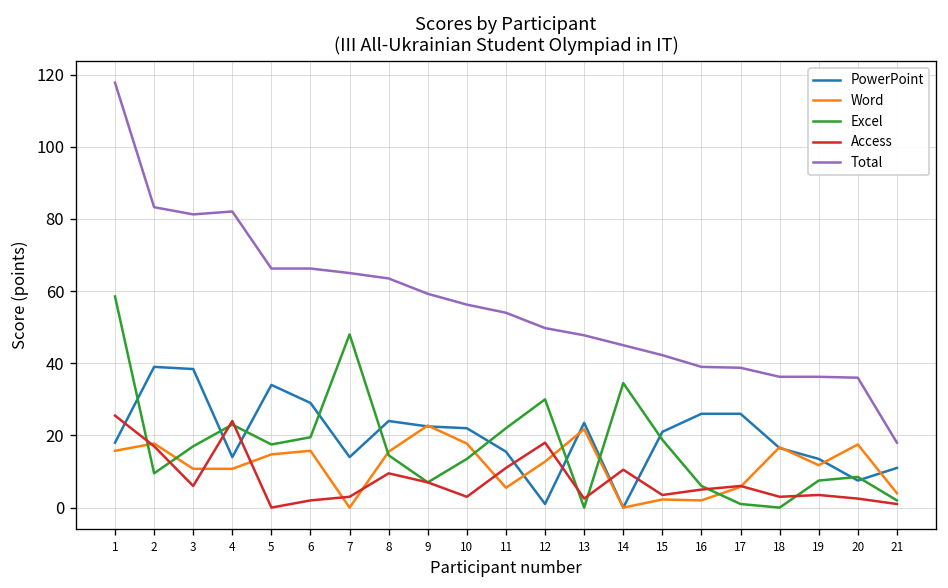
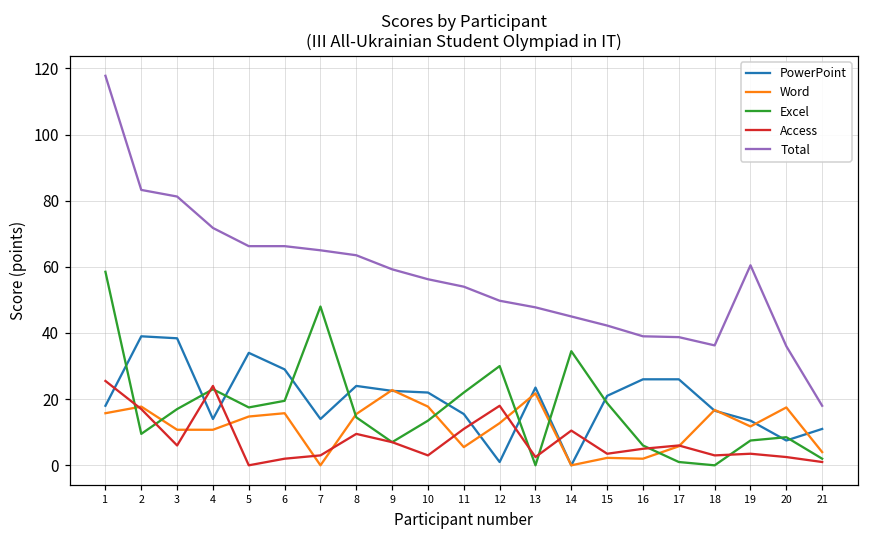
  {
    "PowerPoint": {
      "1": 18,
      "2": 39,
      "3": 38,
      "4": 14,
      "5": 34,
      "6": 29,
      "7": 14,
      "8": 24,
      "10": 22,
      "11": 16,
      "12": 1,
      "13": 24,
      "15": 21,
      "16": 26,
      "17": 26,
      "19": 14,
      "20": 8,
      "21": 11
    },
    "Word": {
      "1": 16,
      "3": 11,
      "4": 11,
      "5": 15,
      "6": 16,
      "7": 0,
      "8": 16,
      "10": 18,
      "11": 6,
      "12": 13,
      "13": 22,
      "15": 2,
      "16": 2,
      "19": 12,
      "20": 18,
      "21": 4
    },
    "Excel": {
      "1": 59,
      "2": 10,
      "3": 17,
      "4": 23,
      "5": 18,
      "6": 20,
      "7": 48,
      "8": 15,
      "10": 14,
      "11": 22,
      "12": 30,
      "13": 0,
      "14": 35,
      "15": 19,
      "16": 6,
      "17": 1,
      "18": 0,
      "19": 8,
      "20": 9,
      "21": 2
    },
    "Access": {
      "1": 26,
      "3": 6,
      "4": 24,
      "5": 0,
      "6": 2,
      "7": 3,
      "8": 10,
      "10": 3,
      "11": 11,
      "12": 18,
      "13": 3,
      "14": 11,
      "15": 4,
      "16": 5,
      "18": 3,
      "19": 4,
      "20": 3,
      "21": 1
    },
    "Total": {
      "1": 118,
      "2": 83,
      "3": 81,
-     "4": 82,
+     "4": 72,
      "5": 66,
      "6": 66,
      "7": 65,
      "8": 64,
      "9": 59,
      "10": 56,
      "11": 54,
      "12": 50,
      "13": 48,
      "14": 45,
      "15": 42,
      "16": 39,
      "17": 39,
      "18": 36,
-     "19": 36,
+     "19": 60,
      "20": 36,
      "21": 18
    }
  }
